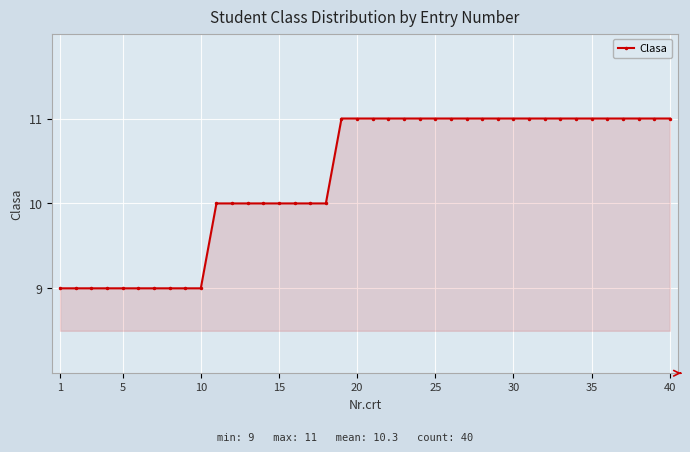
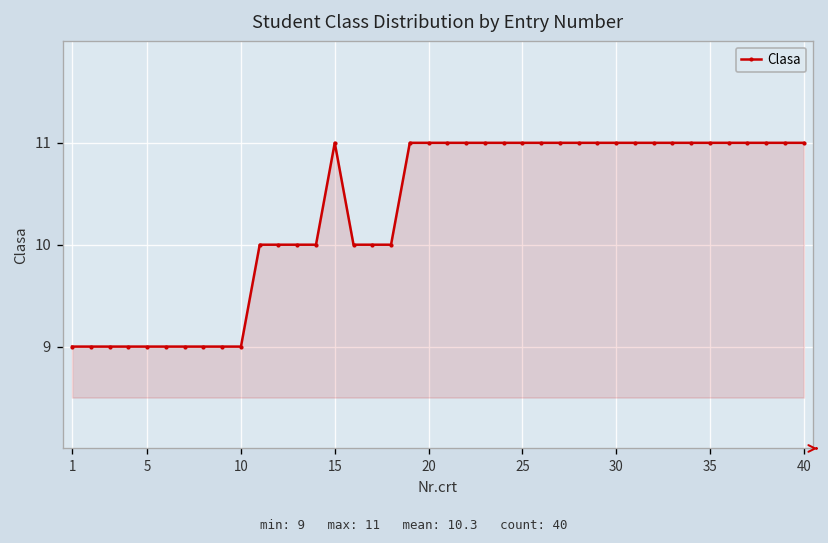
  {
    "1": 9,
    "5": 9,
    "10": 9,
-   "15": 10,
+   "15": 11,
    "20": 11,
    "25": 11,
    "30": 11,
    "35": 11,
    "40": 11
  }
